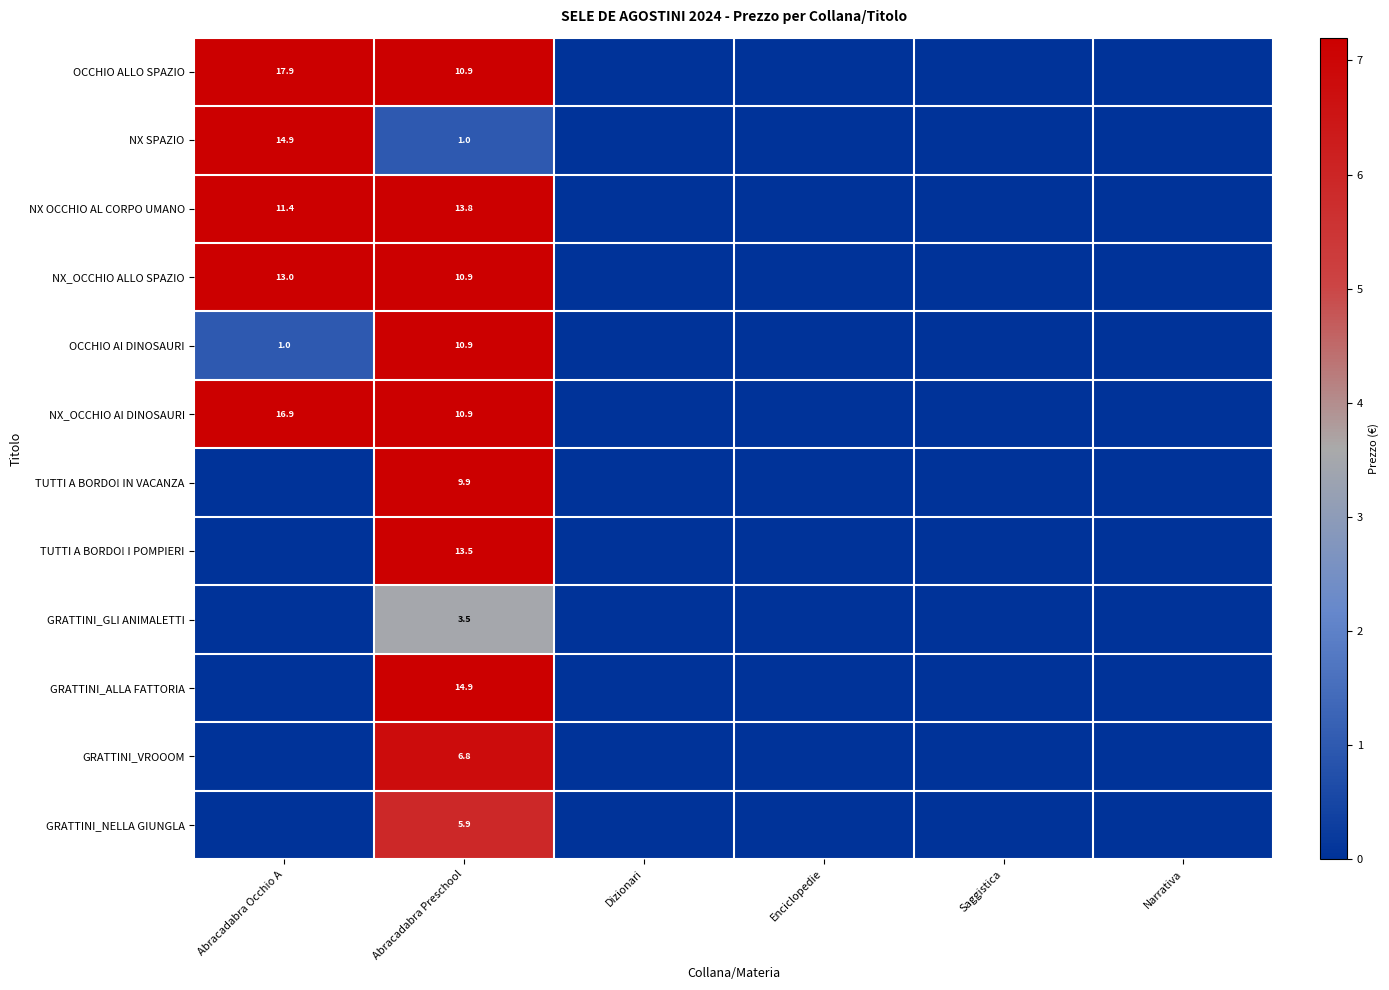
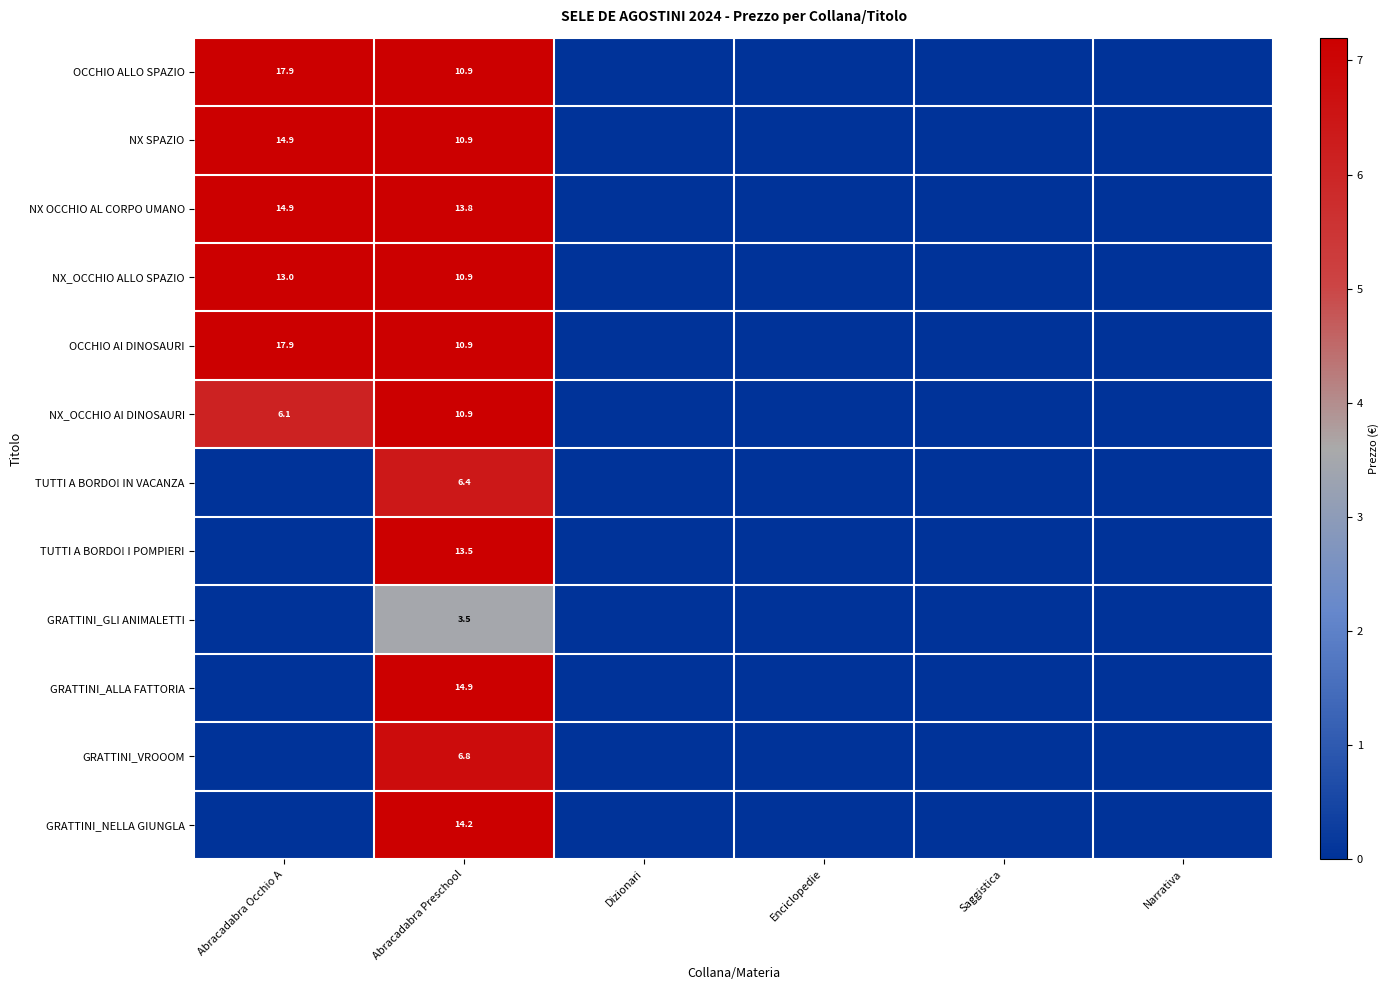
  {
    "OCCHIO ALLO SPAZIO": {
      "Abracadabra Occhio A": 17.9,
      "Abracadabra Preschool": 10.9
    },
    "NX SPAZIO": {
      "Abracadabra Occhio A": 14.9,
-     "Abracadabra Preschool": 1.0
+     "Abracadabra Preschool": 10.9
    },
    "NX OCCHIO AL CORPO UMANO": {
-     "Abracadabra Occhio A": 11.4,
+     "Abracadabra Occhio A": 14.9,
      "Abracadabra Preschool": 13.8
    },
    "NX_OCCHIO ALLO SPAZIO": {
      "Abracadabra Occhio A": 13.0,
      "Abracadabra Preschool": 10.9
    },
    "OCCHIO AI DINOSAURI": {
-     "Abracadabra Occhio A": 1.0,
+     "Abracadabra Occhio A": 17.9,
      "Abracadabra Preschool": 10.9
    },
    "NX_OCCHIO AI DINOSAURI": {
-     "Abracadabra Occhio A": 16.9,
+     "Abracadabra Occhio A": 6.1,
      "Abracadabra Preschool": 10.9
    },
    "TUTTI A BORDO! IN VACANZA": {
-     "Abracadabra Preschool": 9.9
+     "Abracadabra Preschool": 6.4
    },
    "TUTTI A BORDO! I POMPIERI": {
      "Abracadabra Preschool": 13.5
    },
    "GRATTINI_GLI ANIMALETTI": {
      "Abracadabra Preschool": 3.5
    },
    "GRATTINI_ALLA FATTORIA": {
      "Abracadabra Preschool": 14.9
    },
    "GRATTINI_VROOOM": {
      "Abracadabra Preschool": 6.8
    },
    "GRATTINI_NELLA GIUNGLA": {
-     "Abracadabra Preschool": 5.9
+     "Abracadabra Preschool": 14.2
    }
  }
